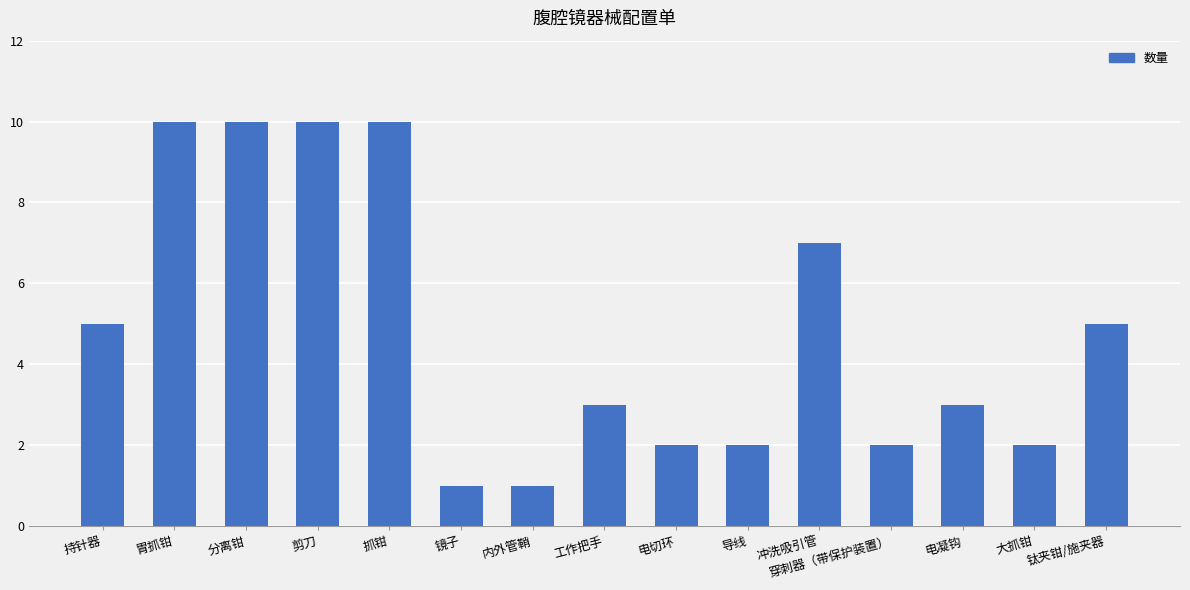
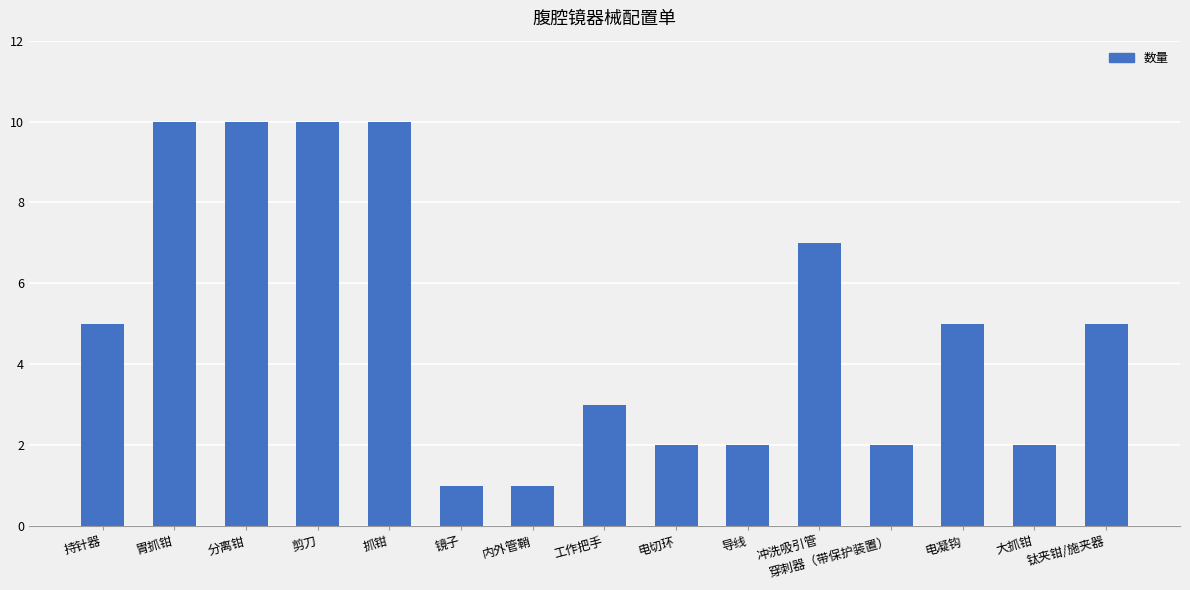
  {
    "持针器": 5,
    "胃抓钳": 10,
    "分离钳": 10,
    "剪刀": 10,
    "抓钳": 10,
    "镜子": 1,
    "内外管鞘": 1,
    "工作把手": 3,
    "电切环": 2,
    "导线": 2,
    "冲洗吸引管": 7,
    "穿刺器（带保护装置）": 2,
-   "电凝钩": 3,
+   "电凝钩": 5,
    "大抓钳": 2,
    "钛夹钳/施夹器": 5
  }
